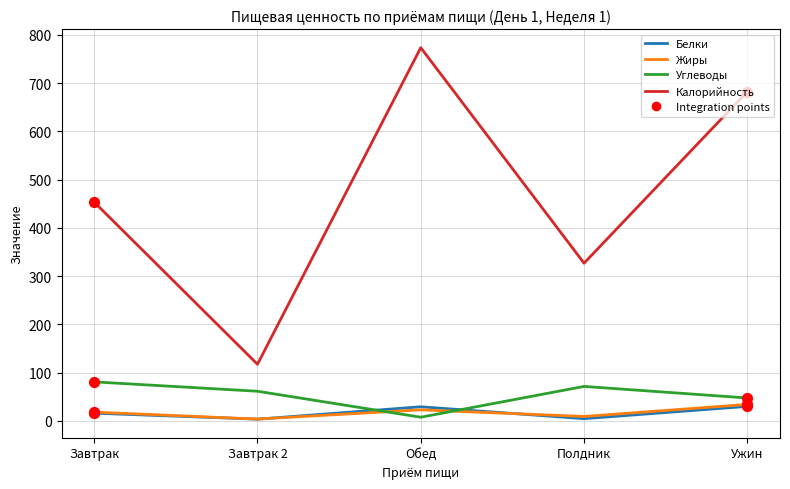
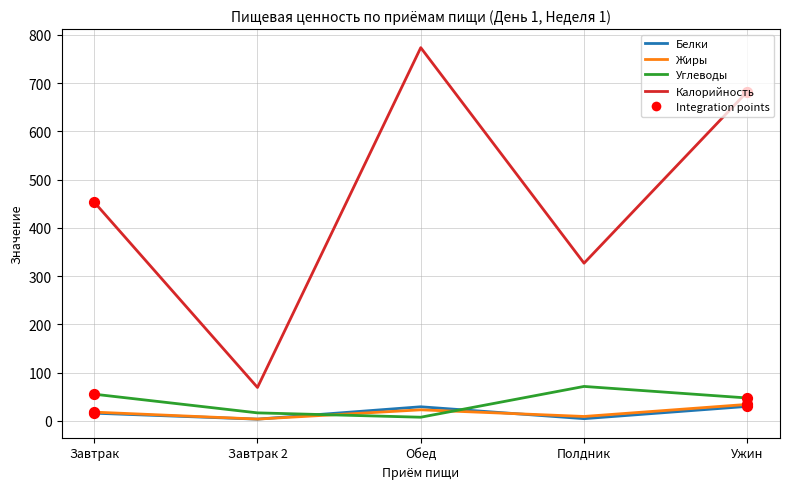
  {
    "Белки": {
      "Обед": 30
    },
    "Жиры": {
      "Обед": 20
    },
    "Углеводы": {
-     "Завтрак": 80,
-     "Завтрак 2": 60,
+     "Завтрак": 60,
+     "Завтрак 2": 20,
      "Обед": 10,
      "Полдник": 70
    },
    "Калорийность": {
-     "Завтрак 2": 120,
+     "Завтрак 2": 70,
      "Обед": 770,
      "Полдник": 330
    }
  }
